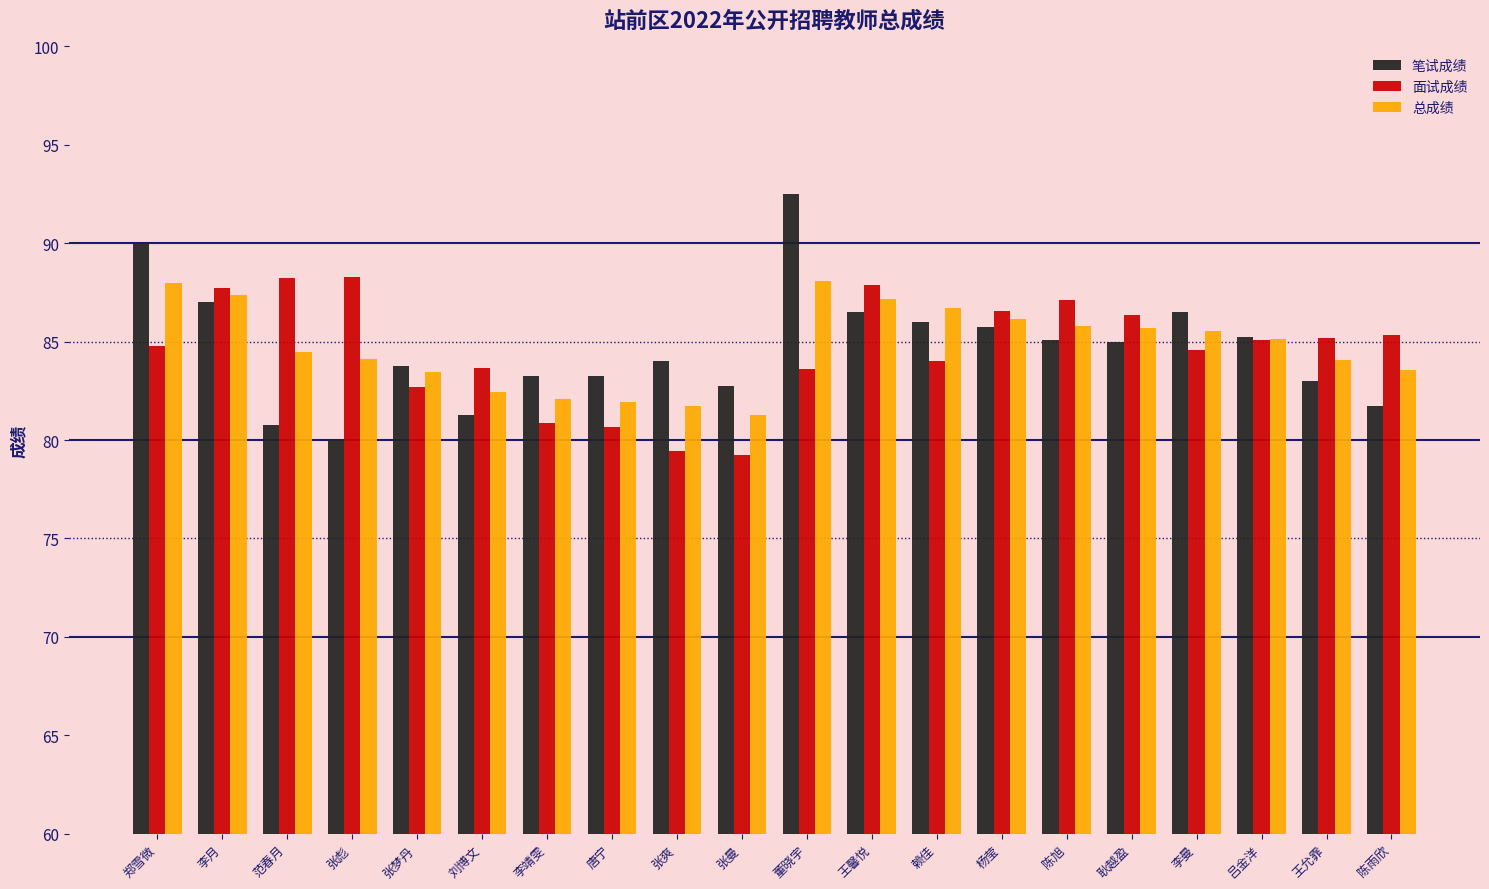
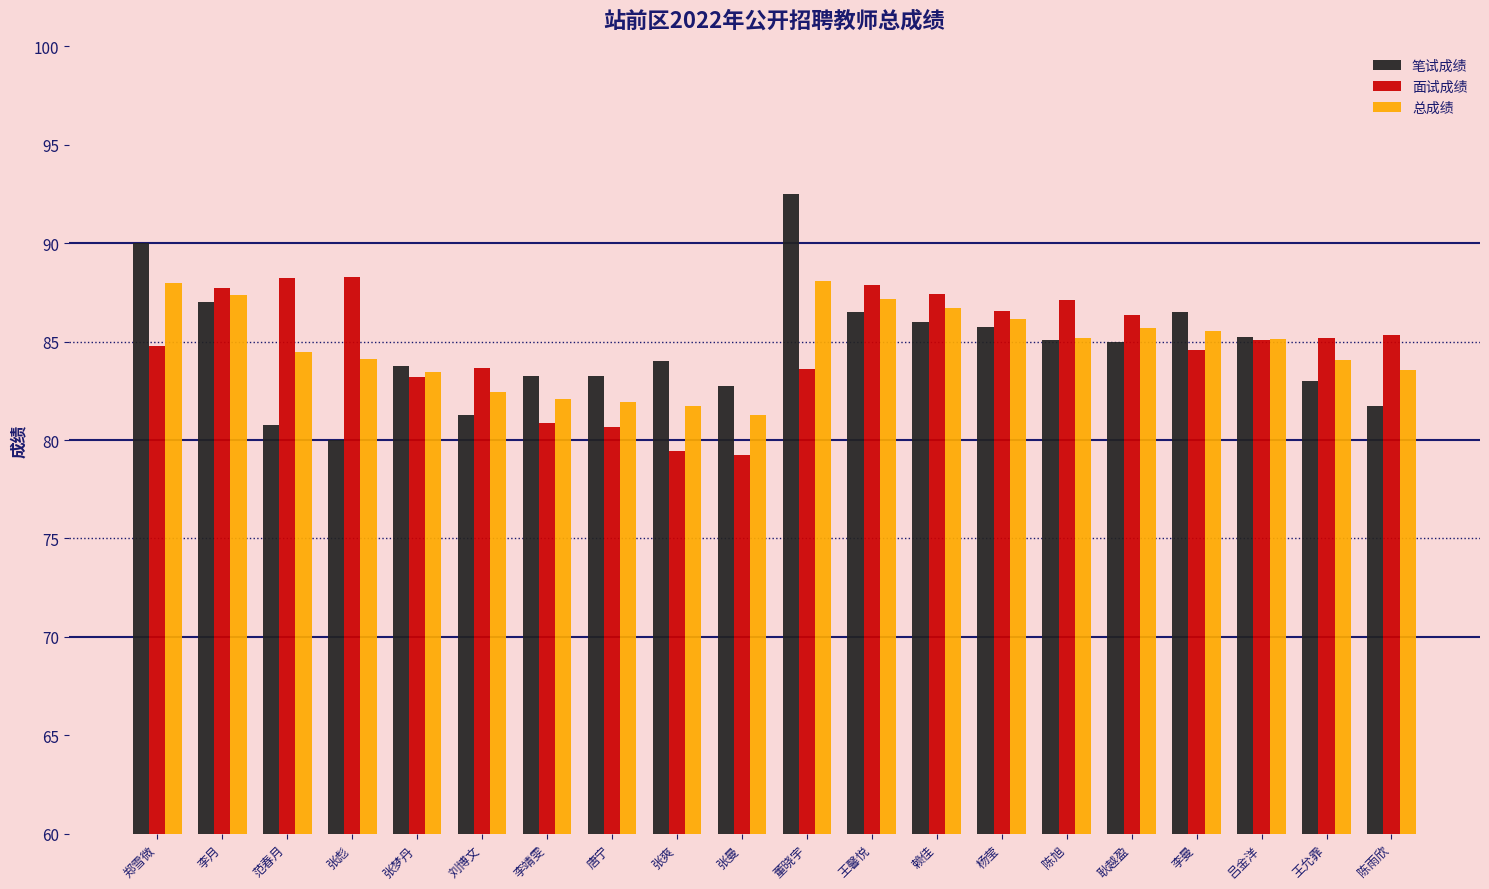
  {
    "笔试成绩": {
      "郑雪微": 90.0,
      "李月": 87.0,
      "范春月": 80.8,
      "张彪": 80.0,
      "张梦丹": 83.8,
      "刘博文": 81.3,
      "李靖雯": 83.3,
      "唐宁": 83.3,
      "张爽": 84.0,
      "张曼": 82.8,
      "董晓宇": 92.5,
      "王馨悦": 86.5,
      "赖佳": 86.0,
      "杨莹": 85.8,
      "陈旭": 85.1,
      "耿越盈": 85.0,
      "李曼": 86.5,
      "吕金洋": 85.3,
      "王允霏": 83.0,
      "陈雨欣": 81.8
    },
    "面试成绩": {
      "郑雪微": 84.8,
      "李月": 87.7,
      "范春月": 88.2,
      "张彪": 88.3,
-     "张梦丹": 82.7,
+     "张梦丹": 83.2,
      "刘博文": 83.6,
      "李靖雯": 80.9,
      "唐宁": 80.6,
      "张爽": 79.5,
      "张曼": 79.3,
      "董晓宇": 83.6,
      "王馨悦": 87.9,
-     "赖佳": 84.0,
+     "赖佳": 87.4,
      "杨莹": 86.5,
      "陈旭": 87.1,
      "耿越盈": 86.3,
      "李曼": 84.6,
      "吕金洋": 85.1,
      "王允霏": 85.2,
      "陈雨欣": 85.4
    },
    "总成绩": {
      "郑雪微": 88.0,
      "李月": 87.4,
      "范春月": 84.5,
      "张彪": 84.1,
      "张梦丹": 83.5,
      "刘博文": 82.4,
      "李靖雯": 82.1,
      "唐宁": 81.9,
      "张爽": 81.7,
      "张曼": 81.3,
      "董晓宇": 88.1,
      "王馨悦": 87.2,
      "赖佳": 86.7,
      "杨莹": 86.1,
-     "陈旭": 85.8,
+     "陈旭": 85.2,
      "耿越盈": 85.7,
      "李曼": 85.5,
      "吕金洋": 85.2,
      "王允霏": 84.1,
      "陈雨欣": 83.6
    }
  }
